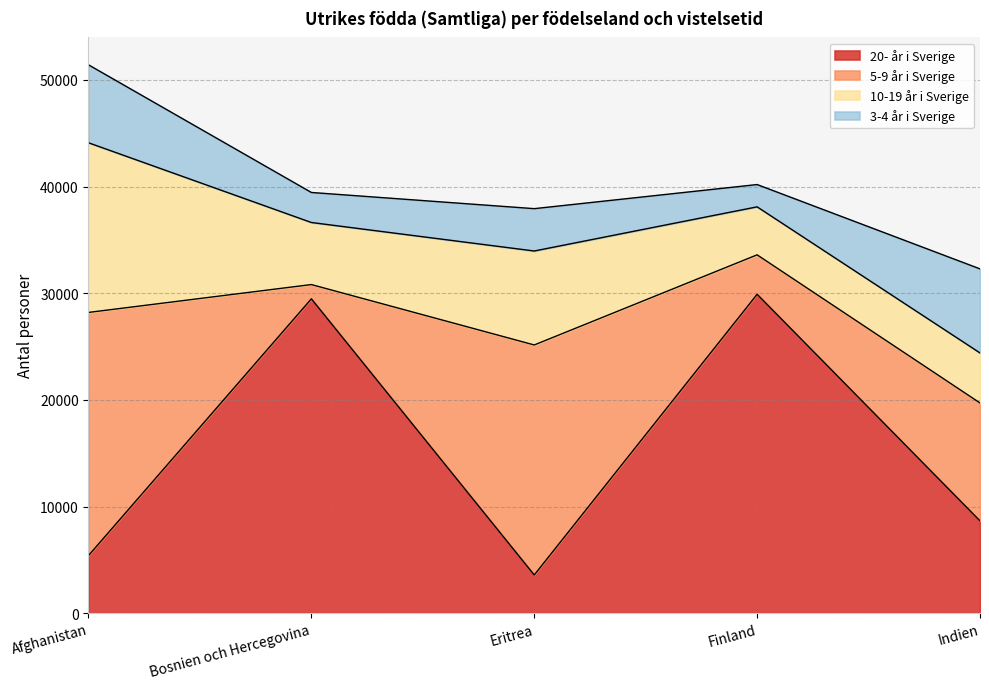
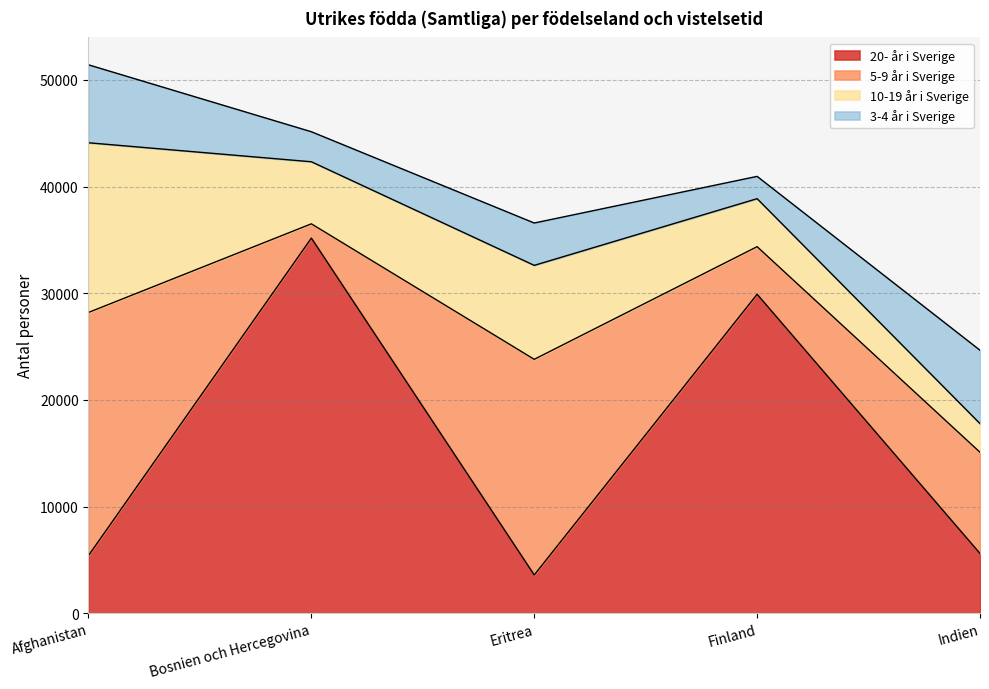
  {
    "20- år i Sverige": {
      "Afghanistan": 5400,
-     "Bosnien och Hercegovina": 29500,
+     "Bosnien och Hercegovina": 35200,
      "Eritrea": 3600,
      "Finland": 29900,
-     "Indien": 8700
+     "Indien": 5600
    },
    "5-9 år i Sverige": {
      "Afghanistan": 22800,
      "Bosnien och Hercegovina": 1300,
-     "Eritrea": 21600,
-     "Finland": 3700,
-     "Indien": 11100
+     "Eritrea": 20200,
+     "Finland": 4500,
+     "Indien": 9500
    },
    "10-19 år i Sverige": {
      "Afghanistan": 15900,
      "Bosnien och Hercegovina": 5800,
      "Eritrea": 8800,
      "Finland": 4500,
-     "Indien": 4700
+     "Indien": 2700
    },
    "3-4 år i Sverige": {
      "Afghanistan": 7300,
      "Bosnien och Hercegovina": 2800,
      "Eritrea": 4000,
      "Finland": 2100,
-     "Indien": 7900
+     "Indien": 6900
    }
  }
